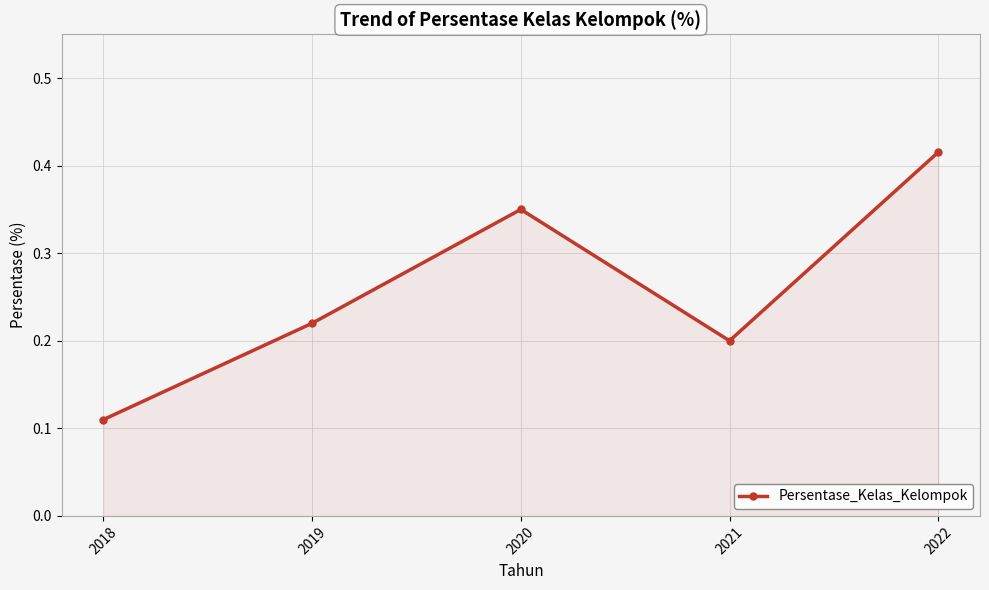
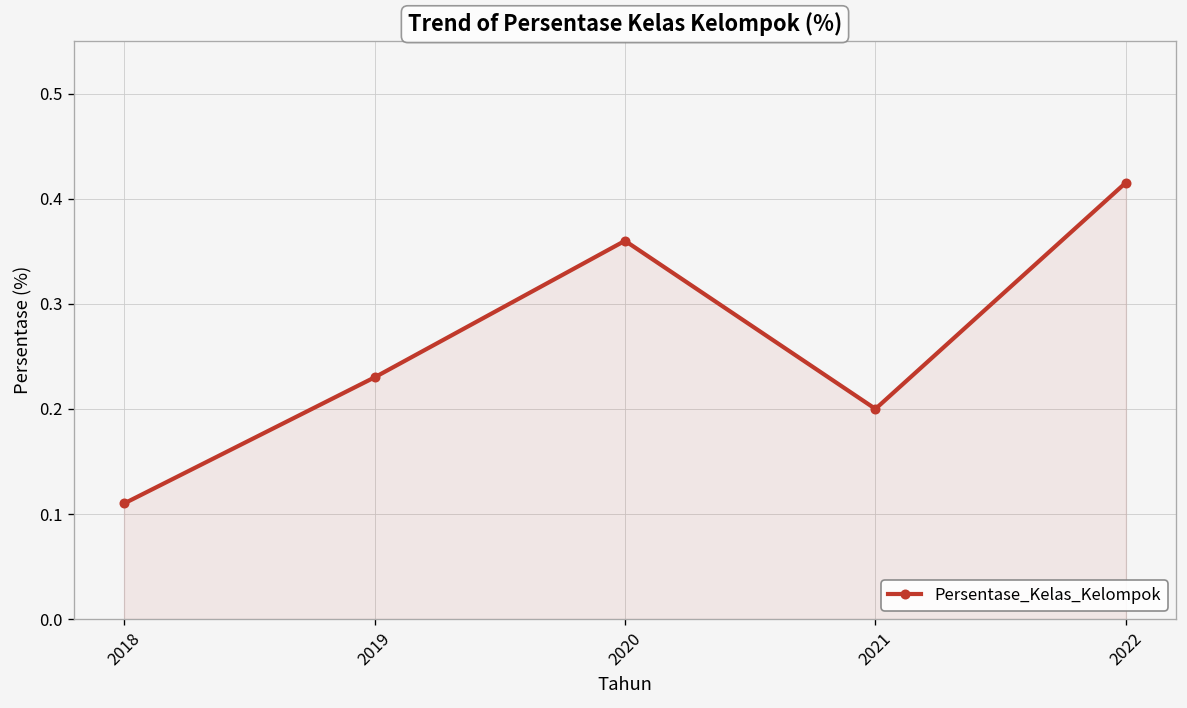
  {
    "2018": 0.11,
-   "2019": 0.22,
-   "2020": 0.35,
+   "2019": 0.23,
+   "2020": 0.36,
    "2021": 0.20,
    "2022": 0.42
  }
